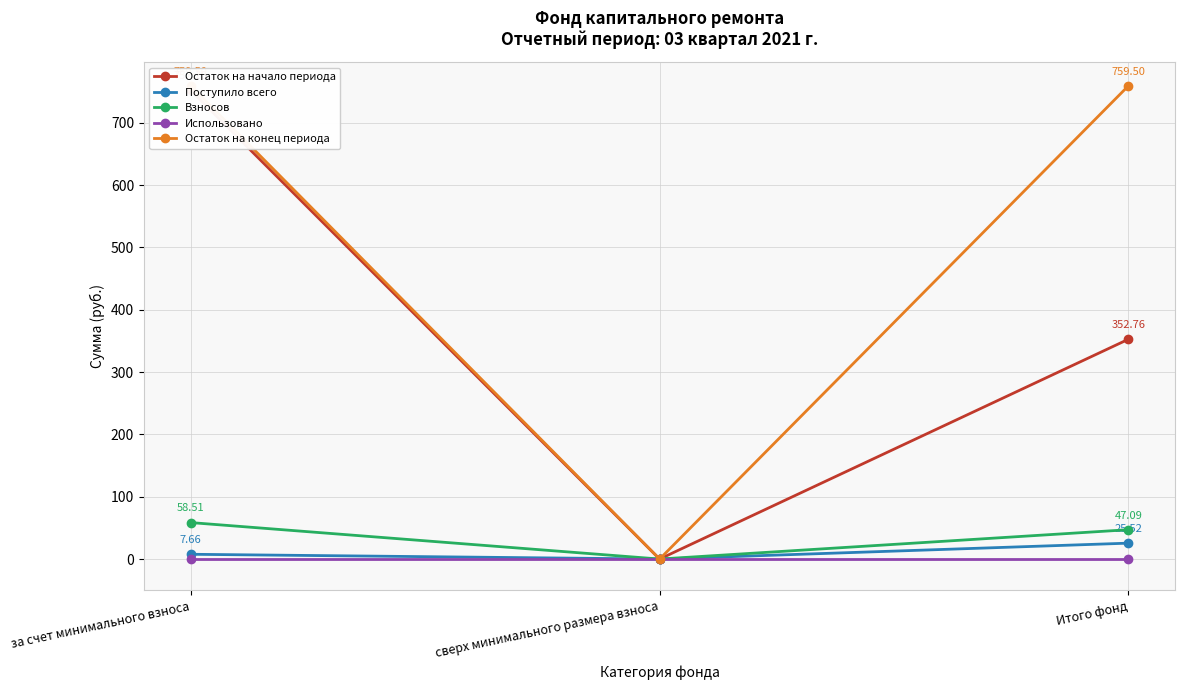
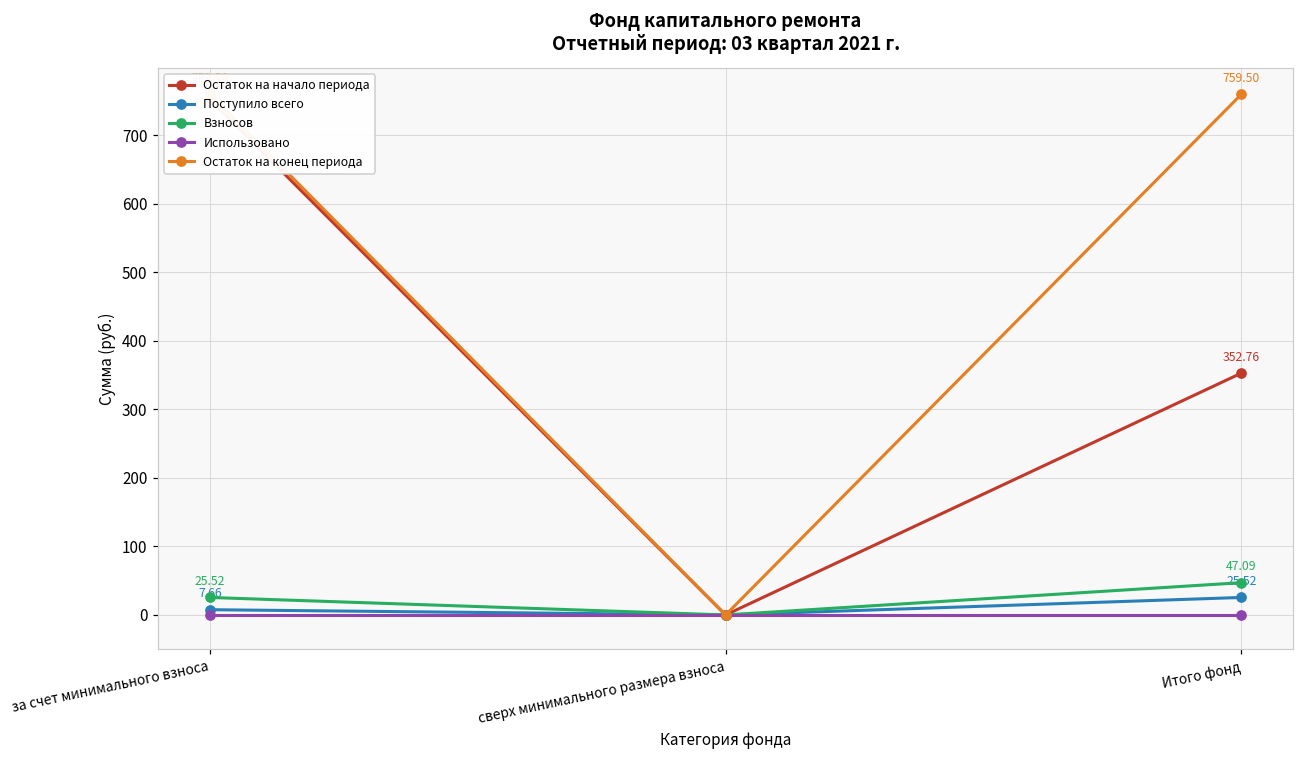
  {
    "Остаток на начало периода": {
      "Итого фонд": 352.76
    },
    "Поступило всего": {
      "за счет минимального взноса": 7.66
    },
    "Взносов": {
-     "за счет минимального взноса": 58.51,
+     "за счет минимального взноса": 25.52,
      "Итого фонд": 47.09
    },
    "Использовано": {
      "за счет минимального взноса": 0,
      "Итого фонд": 0
    },
    "Остаток на конец периода": {
      "Итого фонд": 759.50
    }
  }
